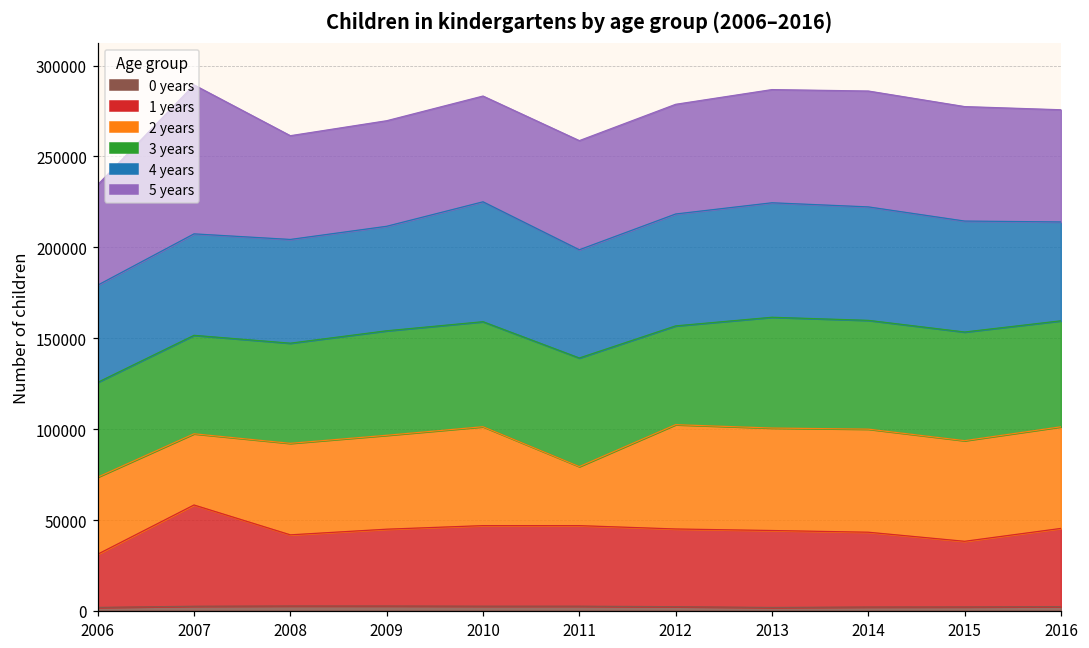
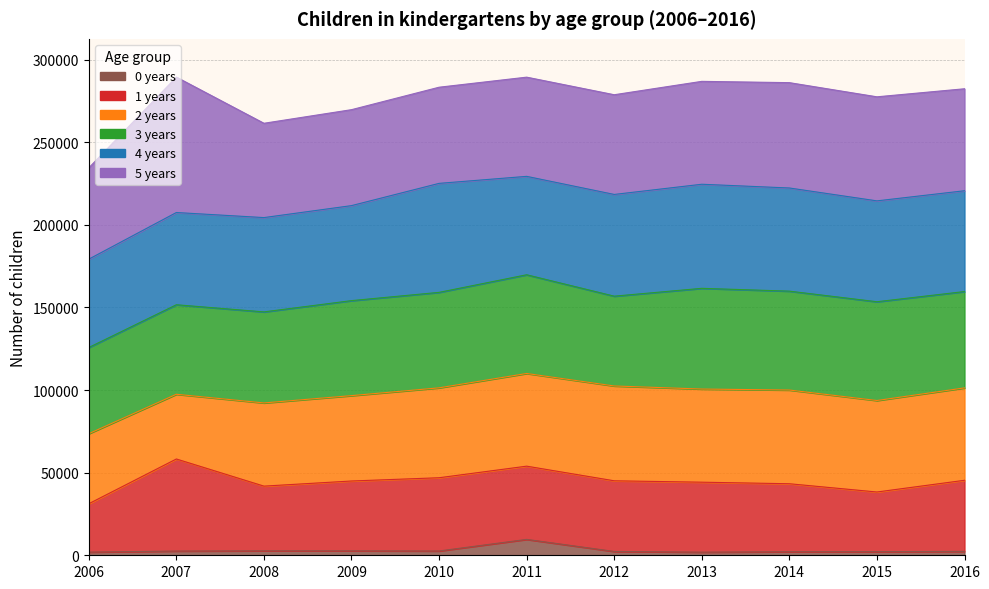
  {
    "0 years": {
      "2006": 2000,
      "2007": 3000,
      "2008": 3000,
      "2009": 3000,
      "2010": 3000,
-     "2011": 3000,
+     "2011": 10000,
      "2012": 2000,
      "2013": 2000,
      "2014": 2000,
      "2015": 2000,
      "2016": 2000
    },
    "1 years": {
      "2006": 29000,
      "2007": 56000,
      "2008": 39000,
      "2009": 42000,
      "2010": 44000,
      "2011": 44000,
      "2012": 43000,
      "2013": 42000,
      "2014": 41000,
      "2015": 36000,
      "2016": 43000
    },
    "2 years": {
      "2006": 42000,
      "2007": 39000,
      "2008": 50000,
      "2009": 52000,
      "2010": 54000,
-     "2011": 32000,
+     "2011": 56000,
      "2012": 57000,
      "2013": 56000,
      "2014": 57000,
      "2015": 55000,
      "2016": 56000
    },
    "3 years": {
      "2006": 52000,
      "2007": 54000,
      "2008": 55000,
      "2009": 57000,
      "2010": 58000,
      "2011": 60000,
      "2012": 54000,
      "2013": 61000,
      "2014": 60000,
      "2015": 60000,
      "2016": 58000
    },
    "4 years": {
      "2006": 53000,
      "2007": 56000,
      "2008": 57000,
      "2009": 57000,
      "2010": 66000,
      "2011": 60000,
      "2012": 62000,
      "2013": 63000,
      "2014": 62000,
      "2015": 61000,
-     "2016": 54000
+     "2016": 61000
    },
    "5 years": {
      "2006": 55000,
      "2008": 57000,
      "2009": 58000,
      "2010": 58000,
      "2011": 60000,
      "2012": 60000,
      "2013": 62000,
      "2014": 64000,
      "2015": 63000,
      "2016": 62000
    }
  }
